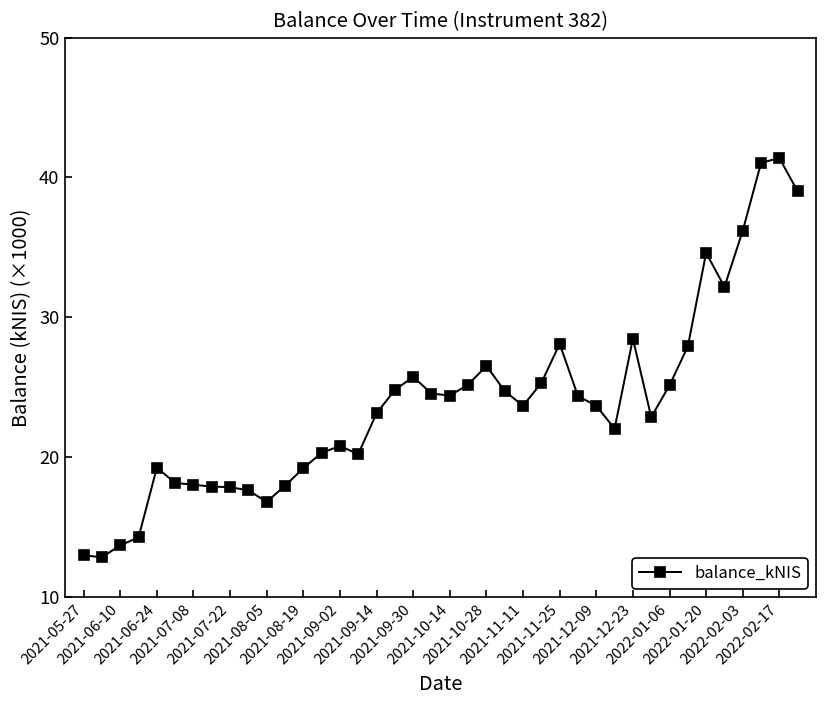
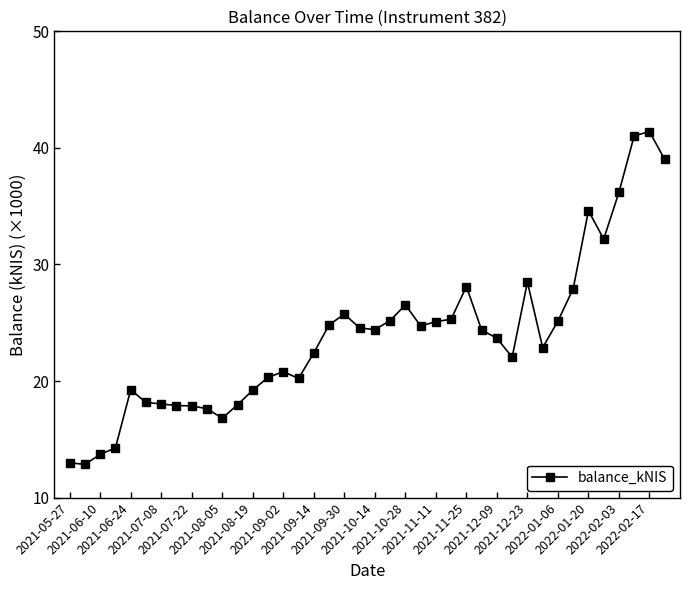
  {
    "2021-05-27": 13.0,
    "2021-06-10": 13.7,
    "2021-06-24": 19.3,
    "2021-07-08": 18.0,
    "2021-07-22": 17.9,
    "2021-08-05": 16.8,
    "2021-08-19": 19.2,
    "2021-09-02": 20.8,
-   "2021-09-14": 23.1,
+   "2021-09-14": 22.4,
    "2021-09-30": 25.7,
    "2021-10-14": 24.4,
    "2021-10-28": 26.5,
-   "2021-11-11": 23.7,
+   "2021-11-11": 25.1,
    "2021-11-25": 28.1,
    "2021-12-09": 23.7,
    "2021-12-23": 28.5,
    "2022-01-06": 25.1,
    "2022-01-20": 34.6,
    "2022-02-03": 36.2,
    "2022-02-17": 41.4
  }
